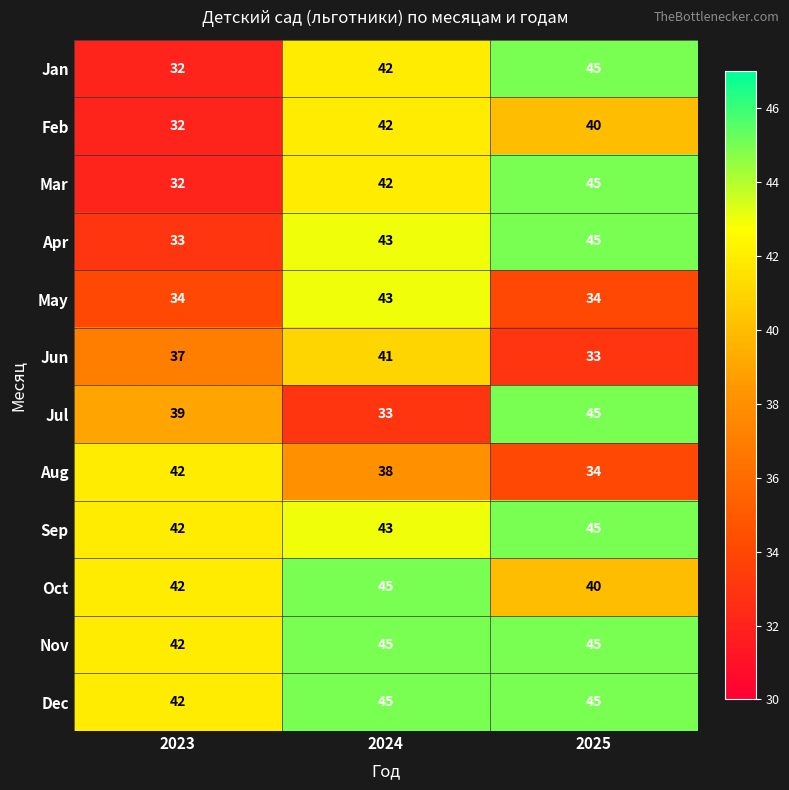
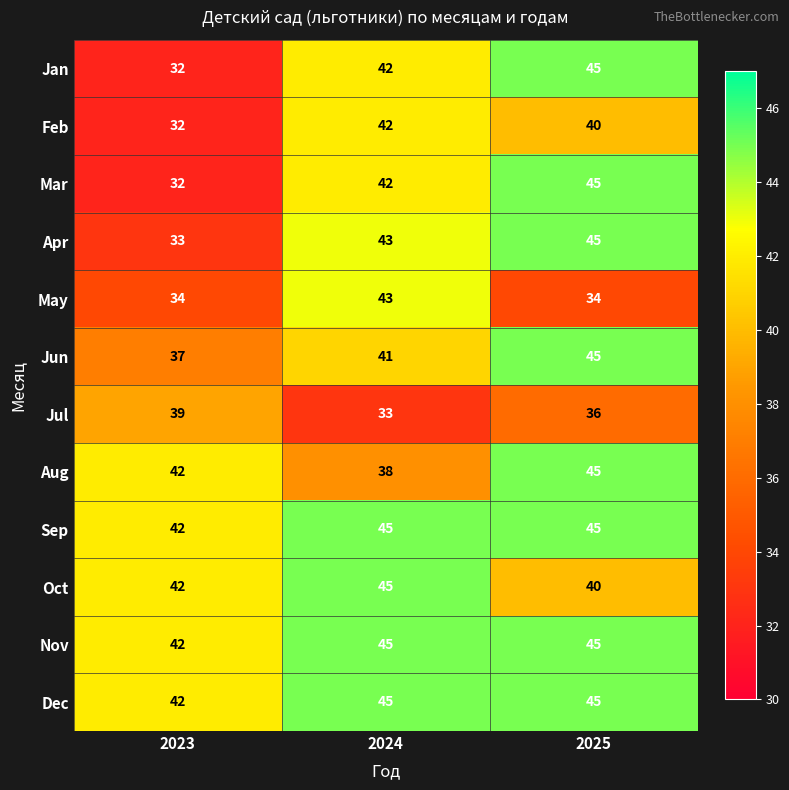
  {
    "Jan": {
      "2023": 32,
      "2024": 42,
      "2025": 45
    },
    "Feb": {
      "2023": 32,
      "2024": 42,
      "2025": 40
    },
    "Mar": {
      "2023": 32,
      "2024": 42,
      "2025": 45
    },
    "Apr": {
      "2023": 33,
      "2024": 43,
      "2025": 45
    },
    "May": {
      "2023": 34,
      "2024": 43,
      "2025": 34
    },
    "Jun": {
      "2023": 37,
      "2024": 41,
-     "2025": 33
+     "2025": 45
    },
    "Jul": {
      "2023": 39,
      "2024": 33,
-     "2025": 45
+     "2025": 36
    },
    "Aug": {
      "2023": 42,
      "2024": 38,
-     "2025": 34
+     "2025": 45
    },
    "Sep": {
      "2023": 42,
-     "2024": 43,
+     "2024": 45,
      "2025": 45
    },
    "Oct": {
      "2023": 42,
      "2024": 45,
      "2025": 40
    },
    "Nov": {
      "2023": 42,
      "2024": 45,
      "2025": 45
    },
    "Dec": {
      "2023": 42,
      "2024": 45,
      "2025": 45
    }
  }
